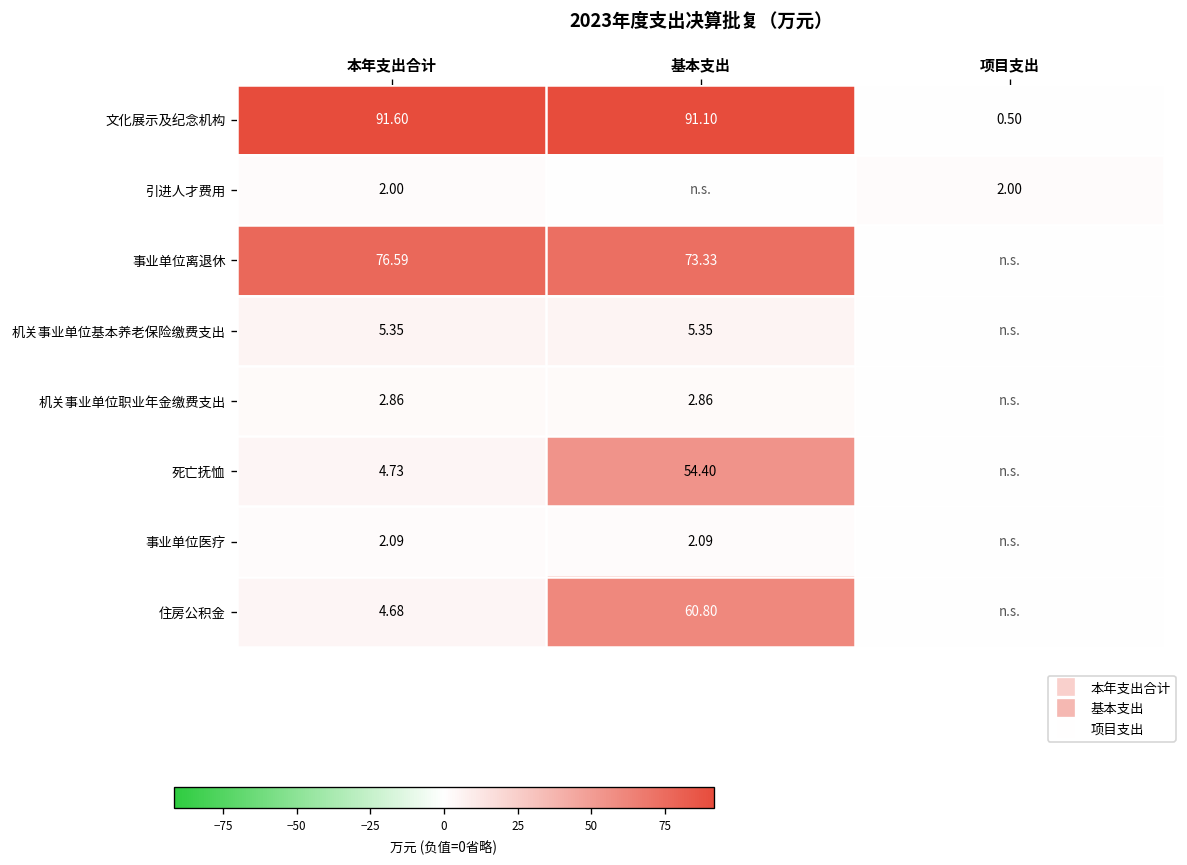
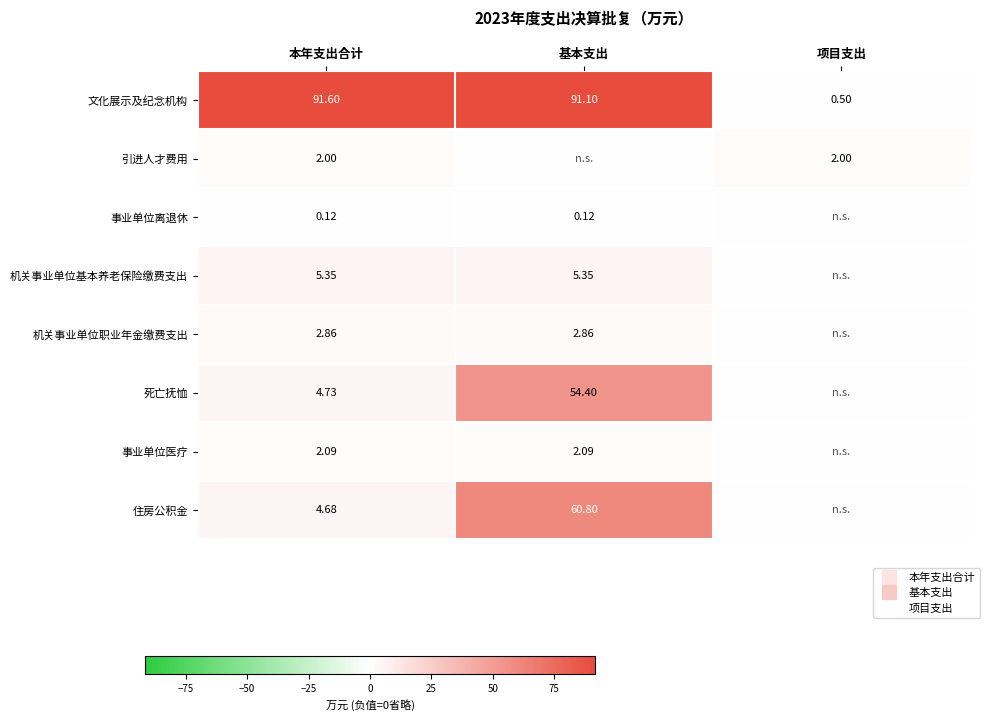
  {
    "文化展示及纪念机构": {
      "本年支出合计": 91.60,
      "基本支出": 91.10,
      "项目支出": 0.50
    },
    "引进人才费用": {
      "本年支出合计": 2.00,
      "项目支出": 2.00
    },
    "事业单位离退休": {
-     "本年支出合计": 76.59,
-     "基本支出": 73.33
+     "本年支出合计": 0.12,
+     "基本支出": 0.12
    },
    "机关事业单位基本养老保险缴费支出": {
      "本年支出合计": 5.35,
      "基本支出": 5.35
    },
    "机关事业单位职业年金缴费支出": {
      "本年支出合计": 2.86,
      "基本支出": 2.86
    },
    "死亡抚恤": {
      "本年支出合计": 4.73,
      "基本支出": 54.40
    },
    "事业单位医疗": {
      "本年支出合计": 2.09,
      "基本支出": 2.09
    },
    "住房公积金": {
      "本年支出合计": 4.68,
      "基本支出": 60.80
    }
  }
